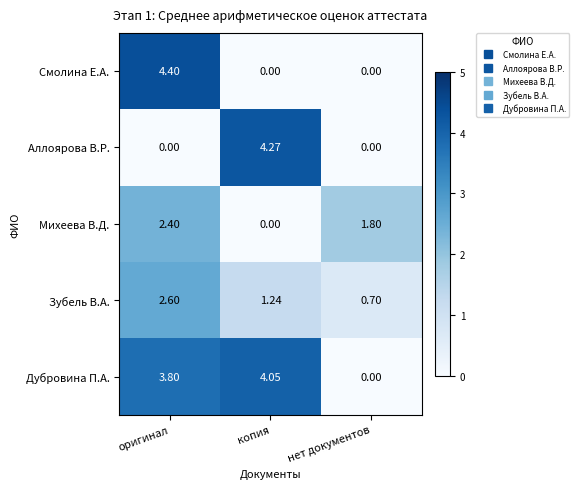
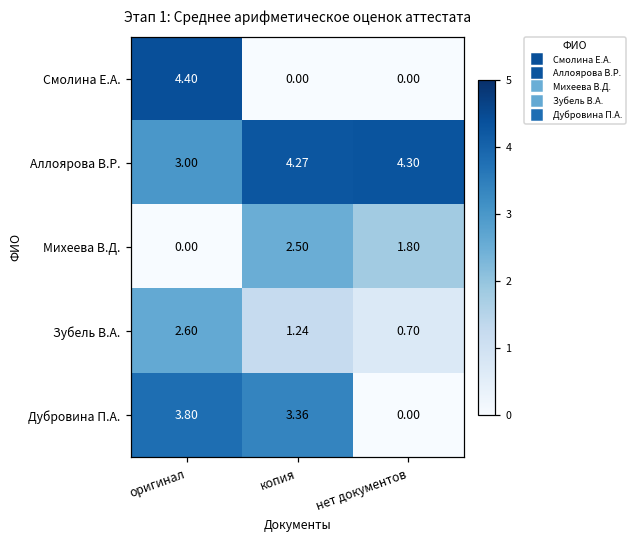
  {
    "Смолина Е.А.": {
      "оригинал": 4.40,
      "копия": 0.00,
      "нет документов": 0.00
    },
    "Аллоярова В.Р.": {
-     "оригинал": 0.00,
+     "оригинал": 3.00,
      "копия": 4.27,
-     "нет документов": 0.00
+     "нет документов": 4.30
    },
    "Михеева В.Д.": {
-     "оригинал": 2.40,
-     "копия": 0.00,
+     "оригинал": 0.00,
+     "копия": 2.50,
      "нет документов": 1.80
    },
    "Зубель В.А.": {
      "оригинал": 2.60,
      "копия": 1.24,
      "нет документов": 0.70
    },
    "Дубровина П.А.": {
      "оригинал": 3.80,
-     "копия": 4.05,
+     "копия": 3.36,
      "нет документов": 0.00
    }
  }
